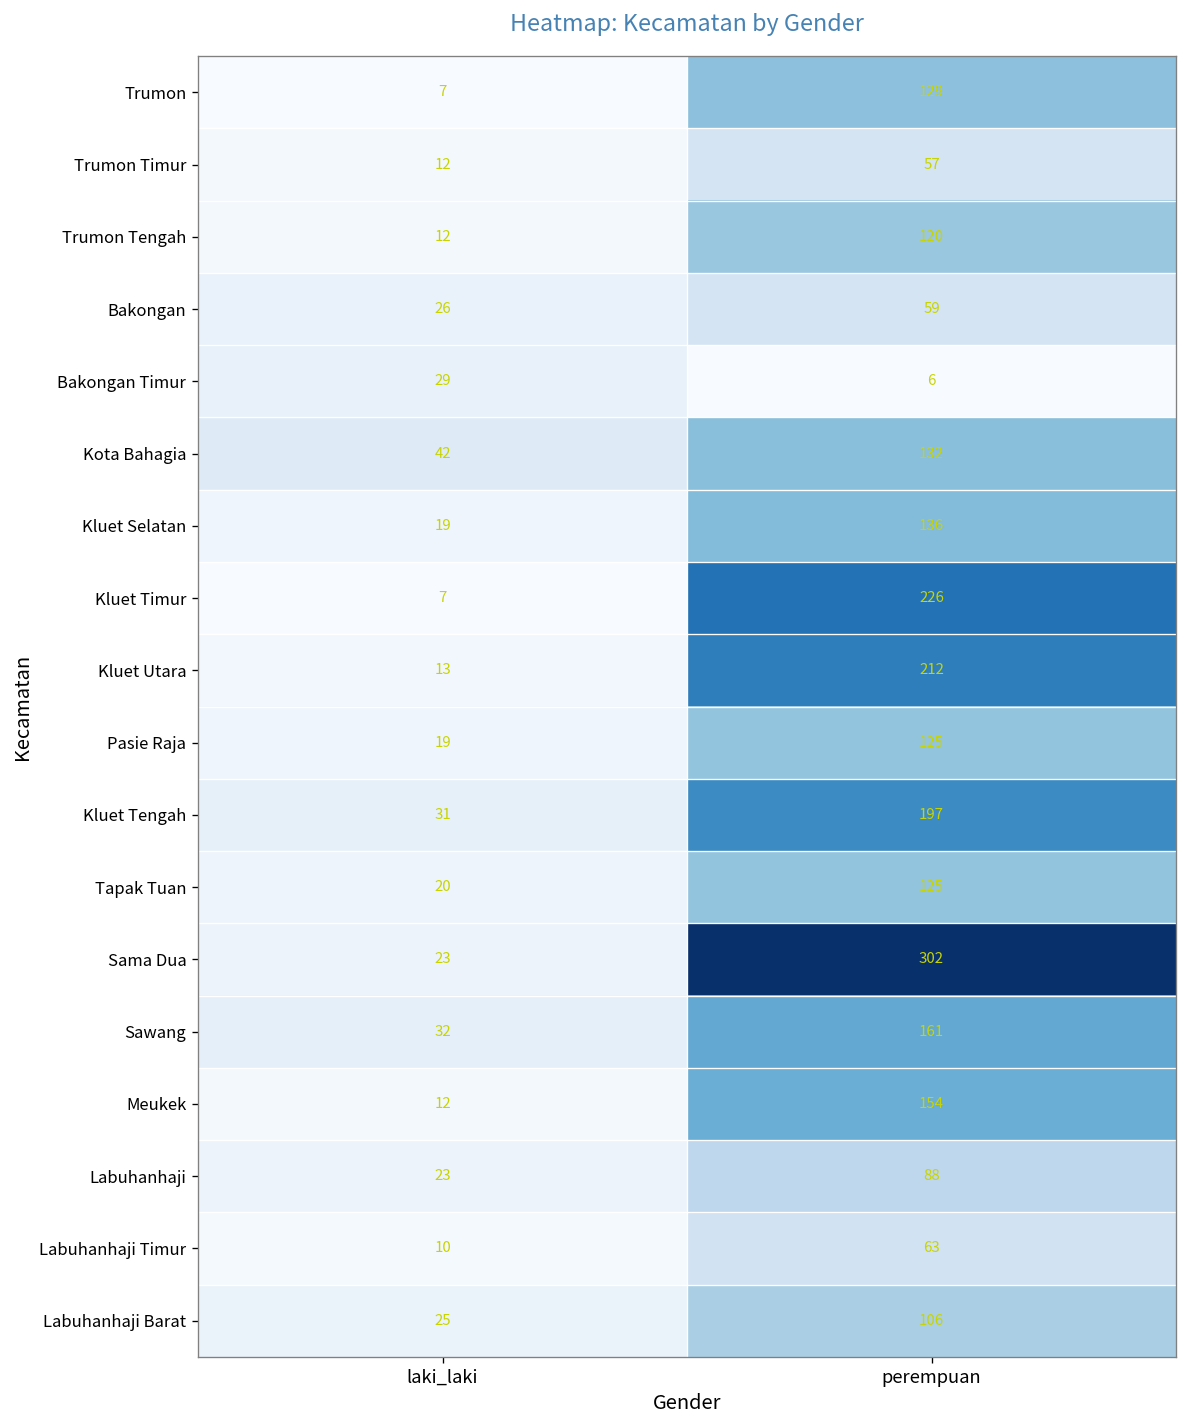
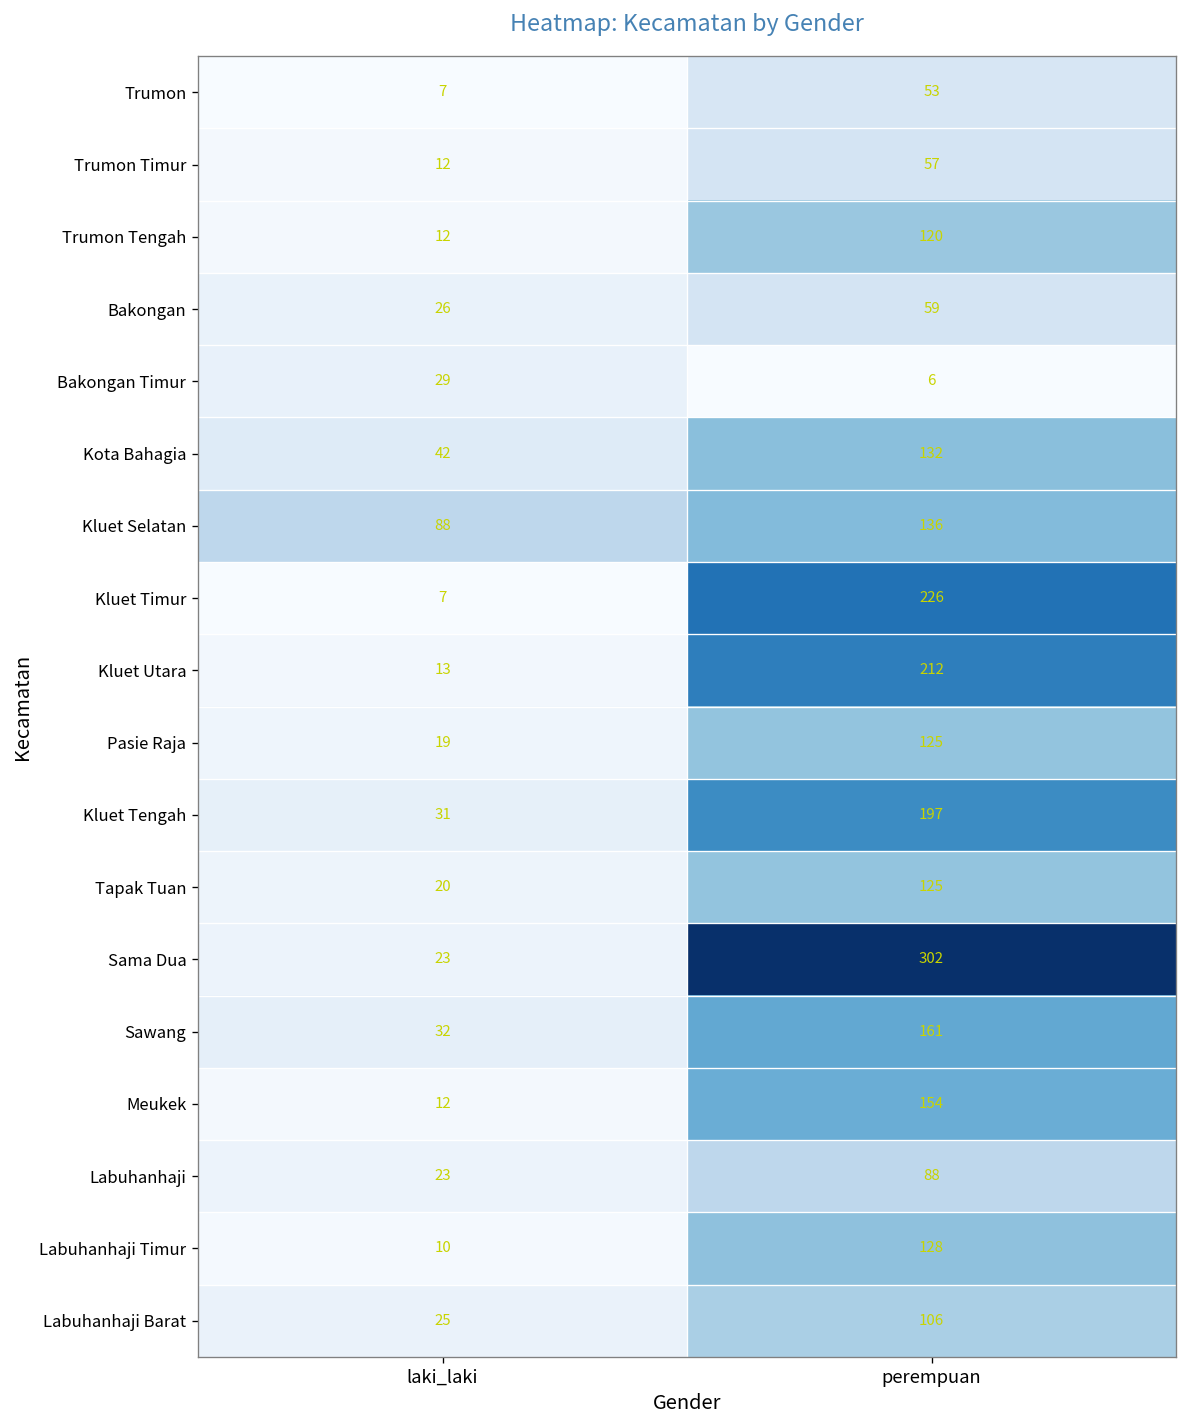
  {
    "Trumon": {
      "laki_laki": 7,
-     "perempuan": 129
+     "perempuan": 53
    },
    "Trumon Timur": {
      "laki_laki": 12,
      "perempuan": 57
    },
    "Trumon Tengah": {
      "laki_laki": 12,
      "perempuan": 120
    },
    "Bakongan": {
      "laki_laki": 26,
      "perempuan": 59
    },
    "Bakongan Timur": {
      "laki_laki": 29,
      "perempuan": 6
    },
    "Kota Bahagia": {
      "laki_laki": 42,
      "perempuan": 132
    },
    "Kluet Selatan": {
-     "laki_laki": 19,
+     "laki_laki": 88,
      "perempuan": 136
    },
    "Kluet Timur": {
      "laki_laki": 7,
      "perempuan": 226
    },
    "Kluet Utara": {
      "laki_laki": 13,
      "perempuan": 212
    },
    "Pasie Raja": {
      "laki_laki": 19,
      "perempuan": 125
    },
    "Kluet Tengah": {
      "laki_laki": 31,
      "perempuan": 197
    },
    "Tapak Tuan": {
      "laki_laki": 20,
      "perempuan": 125
    },
    "Sama Dua": {
      "laki_laki": 23,
      "perempuan": 302
    },
    "Sawang": {
      "laki_laki": 32,
      "perempuan": 161
    },
    "Meukek": {
      "laki_laki": 12,
      "perempuan": 154
    },
    "Labuhanhaji": {
      "laki_laki": 23,
      "perempuan": 88
    },
    "Labuhanhaji Timur": {
      "laki_laki": 10,
-     "perempuan": 63
+     "perempuan": 128
    },
    "Labuhanhaji Barat": {
      "laki_laki": 25,
      "perempuan": 106
    }
  }
